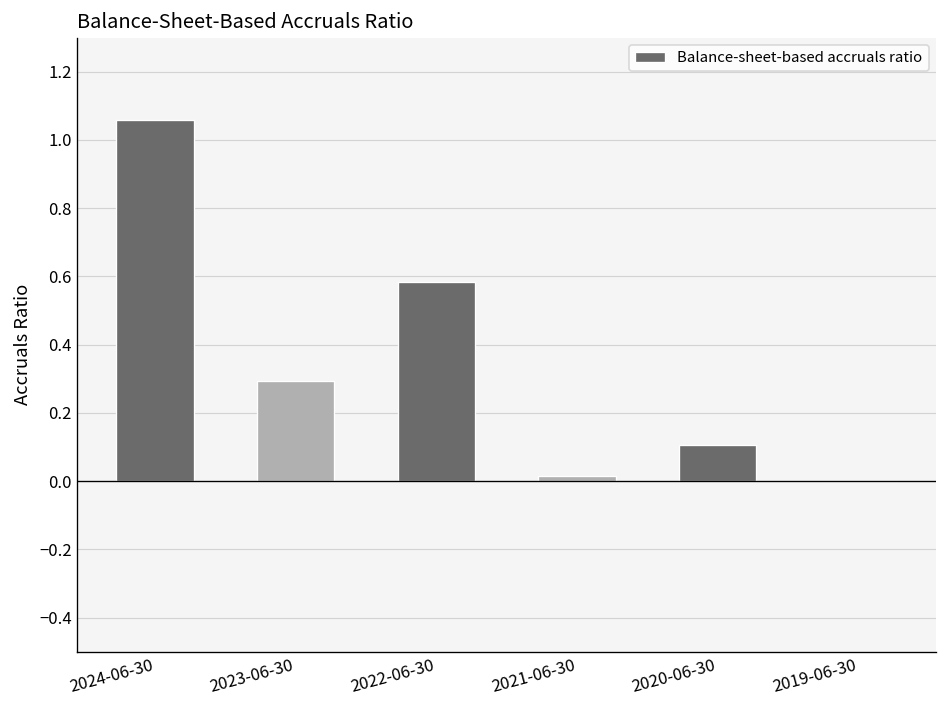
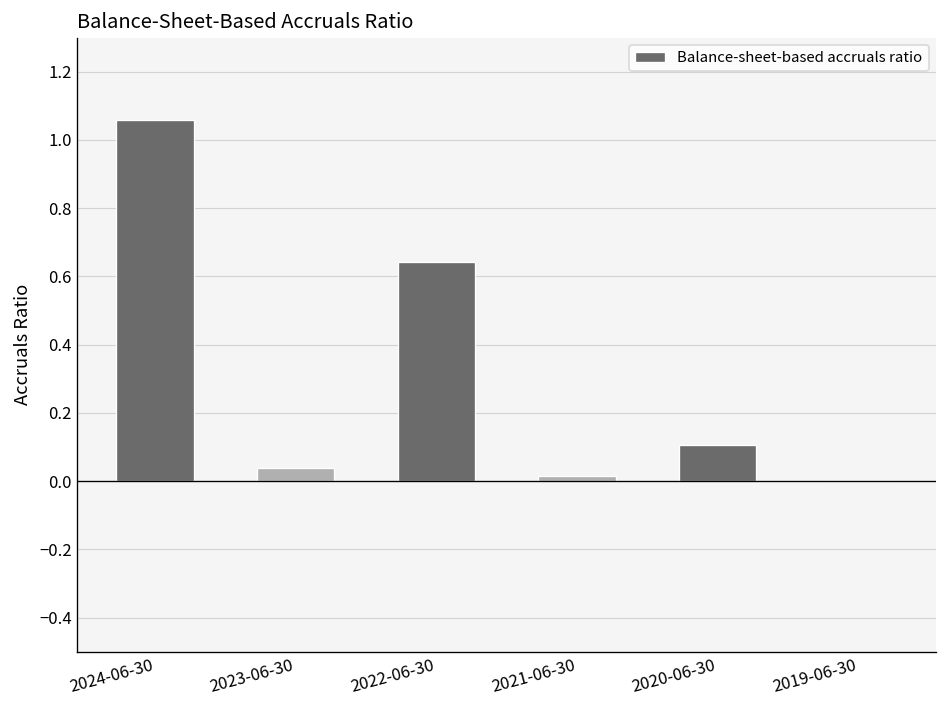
  {
    "2024-06-30": 1.06,
-   "2023-06-30": 0.29,
-   "2022-06-30": 0.58,
+   "2023-06-30": 0.04,
+   "2022-06-30": 0.64,
    "2021-06-30": 0.02,
    "2020-06-30": 0.10,
    "2019-06-30": 0.00
  }
